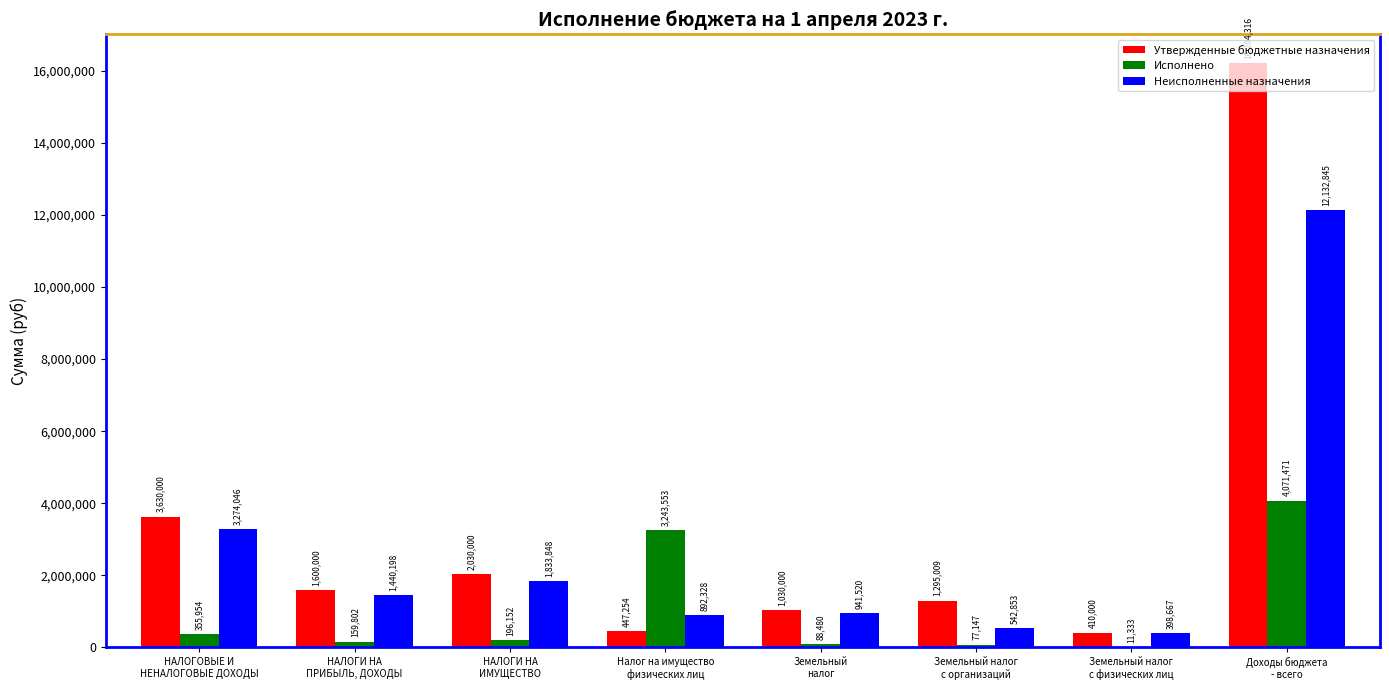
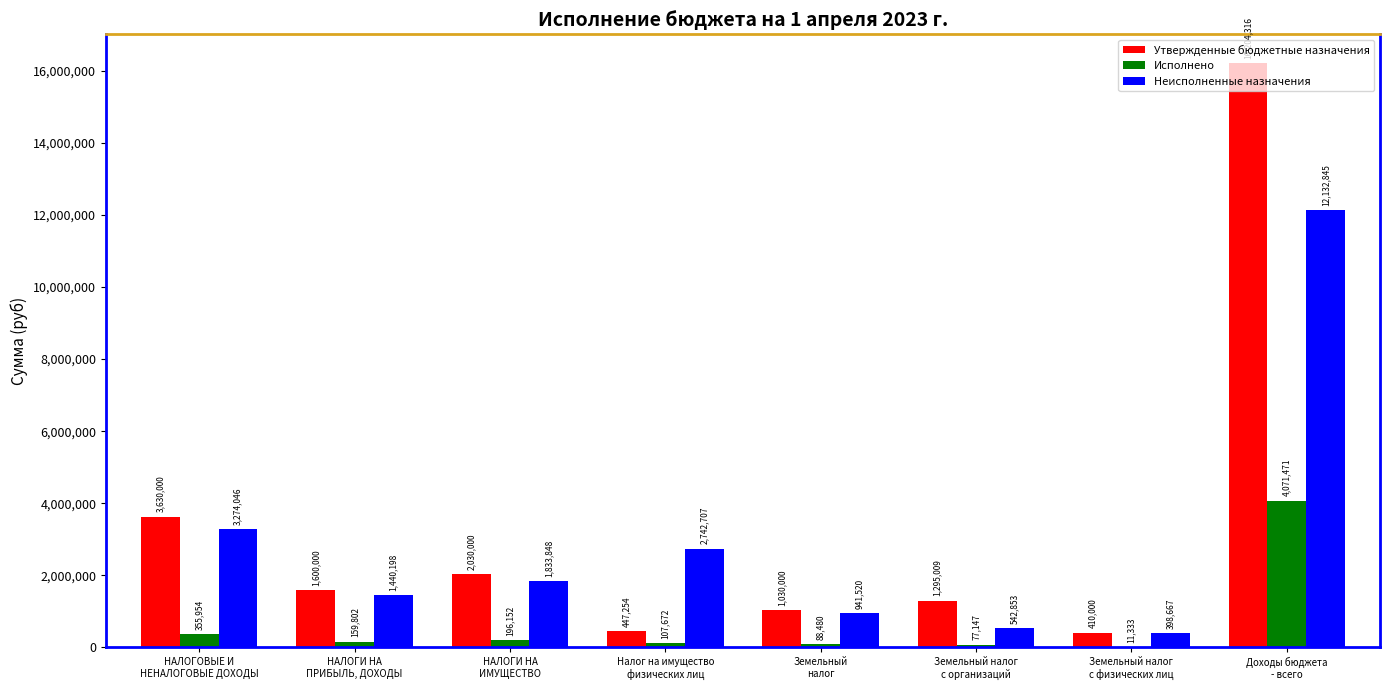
  {
    "Утвержденные бюджетные назначения": {
      "НАЛОГОВЫЕ И НЕНАЛОГОВЫЕ ДОХОДЫ": "3,630,000",
      "НАЛОГИ НА ПРИБЫЛЬ, ДОХОДЫ": "1,600,000",
      "НАЛОГИ НА ИМУЩЕСТВО": "2,030,000",
      "Налог на имущество физических лиц": "447,254",
      "Земельный налог": "1,030,000",
      "Земельный налог с организаций": "1,295,009",
      "Земельный налог с физических лиц": "410,000"
    },
    "Исполнено": {
      "НАЛОГОВЫЕ И НЕНАЛОГОВЫЕ ДОХОДЫ": "355,954",
      "НАЛОГИ НА ПРИБЫЛЬ, ДОХОДЫ": "159,802",
      "НАЛОГИ НА ИМУЩЕСТВО": "196,152",
-     "Налог на имущество физических лиц": "3,243,553",
+     "Налог на имущество физических лиц": "107,672",
      "Земельный налог": "88,480",
      "Земельный налог с организаций": "77,147",
      "Земельный налог с физических лиц": "11,333",
      "Доходы бюджета - всего": "4,071,471"
    },
    "Неисполненные назначения": {
      "НАЛОГОВЫЕ И НЕНАЛОГОВЫЕ ДОХОДЫ": "3,274,046",
      "НАЛОГИ НА ПРИБЫЛЬ, ДОХОДЫ": "1,440,198",
      "НАЛОГИ НА ИМУЩЕСТВО": "1,833,848",
-     "Налог на имущество физических лиц": "892,328",
+     "Налог на имущество физических лиц": "2,742,707",
      "Земельный налог": "941,520",
      "Земельный налог с организаций": "542,853",
      "Земельный налог с физических лиц": "398,667",
      "Доходы бюджета - всего": "12,132,845"
    }
  }
